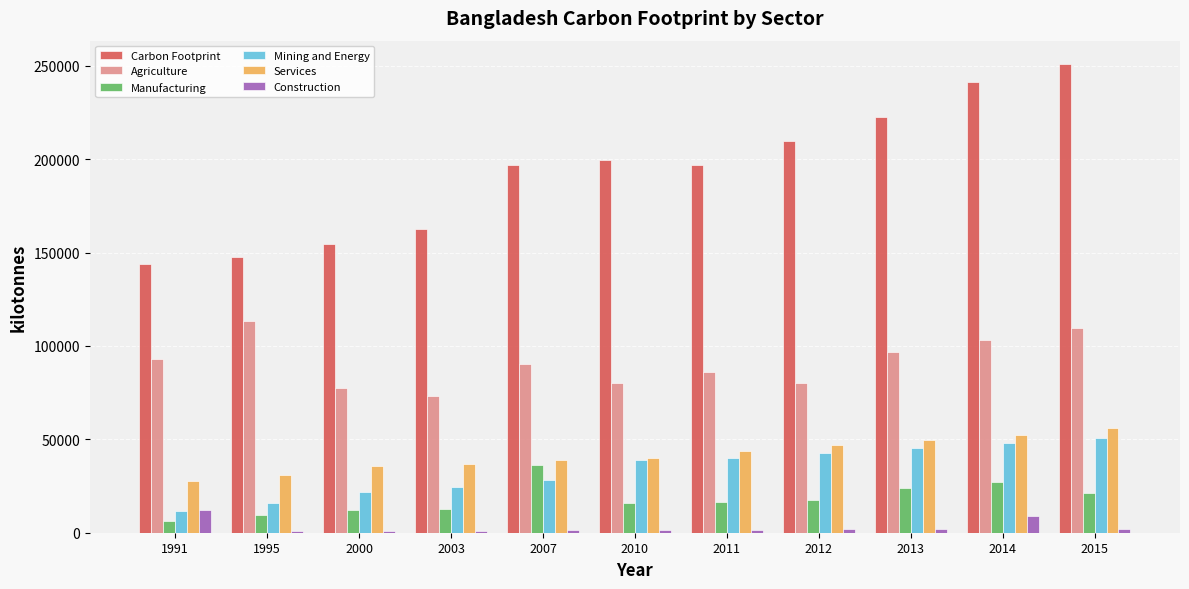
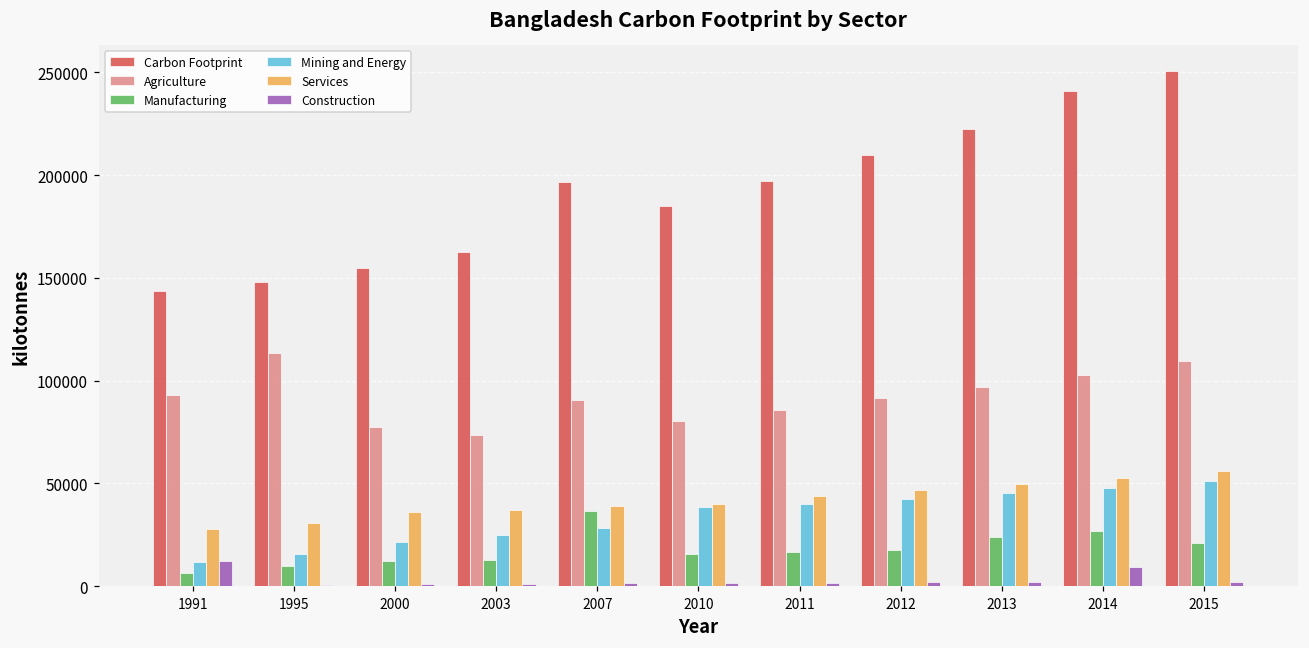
  {
    "Carbon Footprint": {
      "1991": 144000,
      "1995": 148000,
      "2000": 155000,
      "2003": 163000,
      "2007": 197000,
-     "2010": 199000,
+     "2010": 185000,
      "2011": 197000,
      "2012": 210000,
      "2013": 222000,
      "2014": 241000,
      "2015": 251000
    },
    "Agriculture": {
      "1991": 93000,
      "1995": 113000,
      "2000": 78000,
      "2003": 73000,
      "2007": 90000,
      "2010": 80000,
      "2011": 86000,
-     "2012": 80000,
+     "2012": 91000,
      "2013": 97000,
      "2014": 103000,
      "2015": 109000
    },
    "Manufacturing": {
      "1991": 6000,
      "1995": 10000,
      "2000": 12000,
      "2003": 13000,
      "2007": 36000,
      "2010": 16000,
      "2011": 17000,
      "2012": 18000,
      "2013": 24000,
      "2014": 27000,
      "2015": 21000
    },
    "Mining and Energy": {
      "1991": 12000,
      "1995": 16000,
      "2000": 22000,
      "2003": 25000,
      "2007": 28000,
      "2010": 39000,
      "2011": 40000,
      "2012": 43000,
      "2013": 45000,
      "2014": 48000,
      "2015": 51000
    },
    "Services": {
      "1991": 28000,
      "1995": 31000,
      "2000": 36000,
      "2003": 37000,
      "2007": 39000,
      "2010": 40000,
      "2011": 44000,
      "2012": 47000,
      "2013": 50000,
      "2014": 53000,
      "2015": 56000
    },
    "Construction": {
      "1991": 12000,
      "2007": 1000,
      "2010": 2000,
      "2011": 2000,
      "2012": 2000,
      "2013": 2000,
      "2014": 9000,
      "2015": 2000
    }
  }
